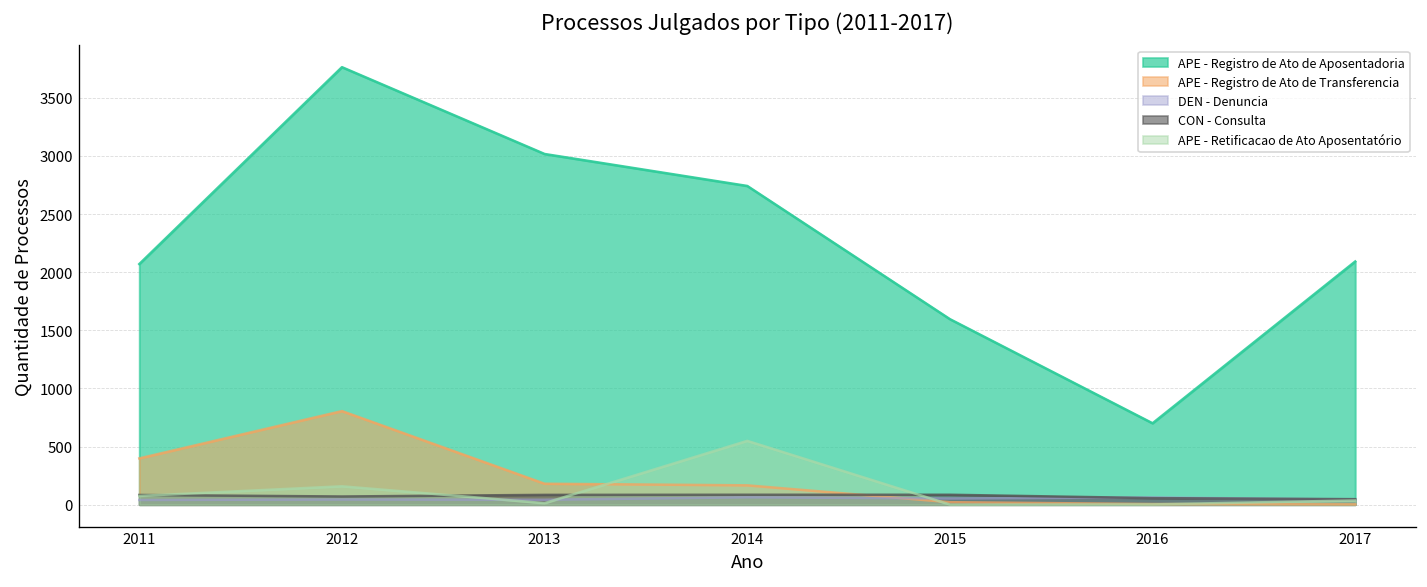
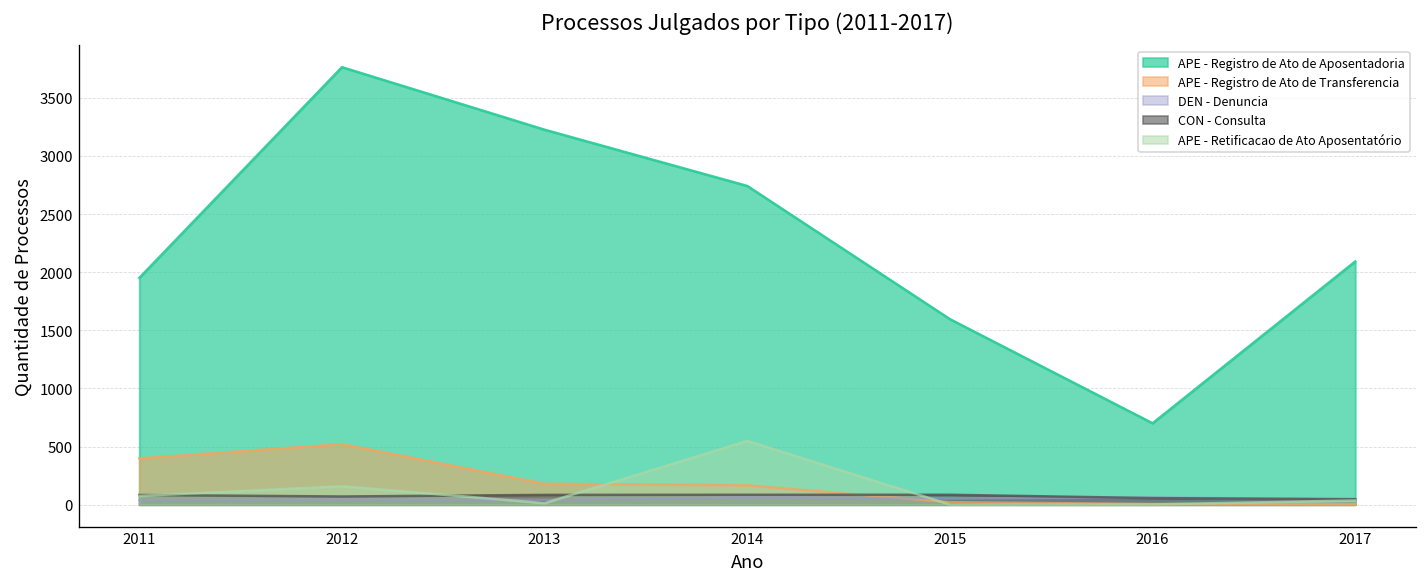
  {
    "APE - Registro de Ato de Aposentadoria": {
-     "2011": 2100,
+     "2011": 2000,
      "2012": 3800,
-     "2013": 3000,
+     "2013": 3200,
      "2014": 2700,
      "2015": 1600,
      "2016": 700,
      "2017": 2100
    },
    "APE - Registro de Ato de Transferencia": {
      "2011": 400,
-     "2012": 800,
+     "2012": 500,
      "2013": 200,
      "2014": 200,
      "2017": 0
    },
    "CON - Consulta": {
      "2013": 100,
      "2015": 100
    }
  }
